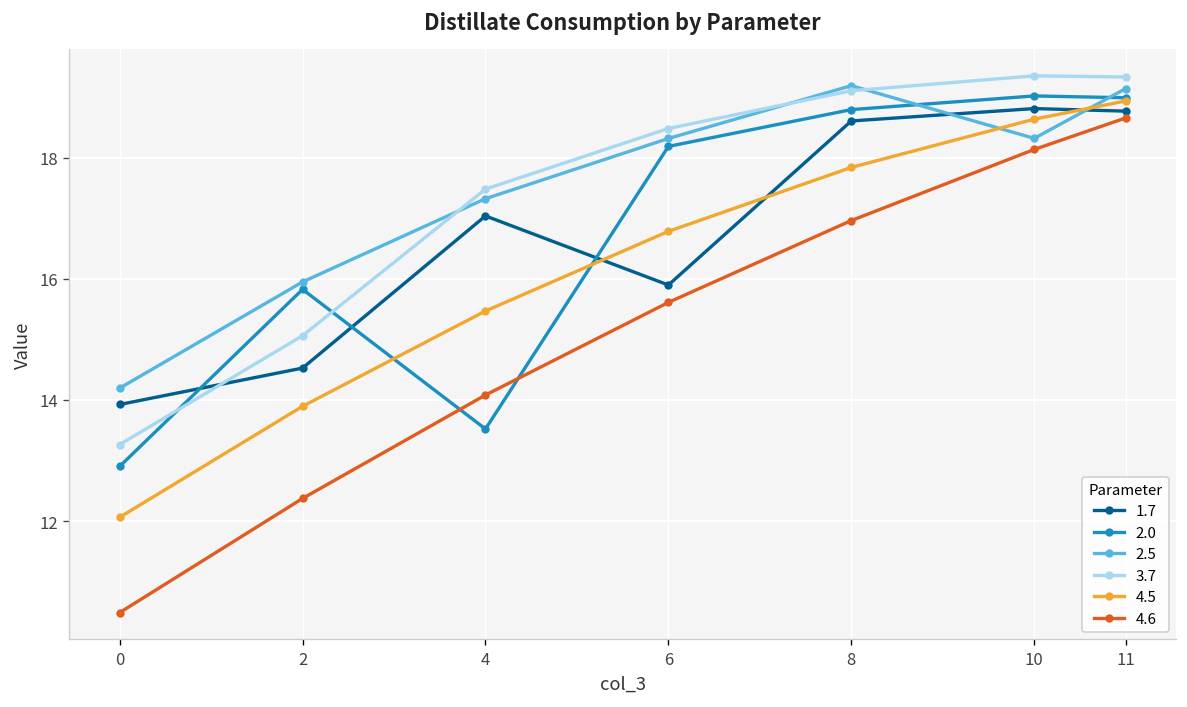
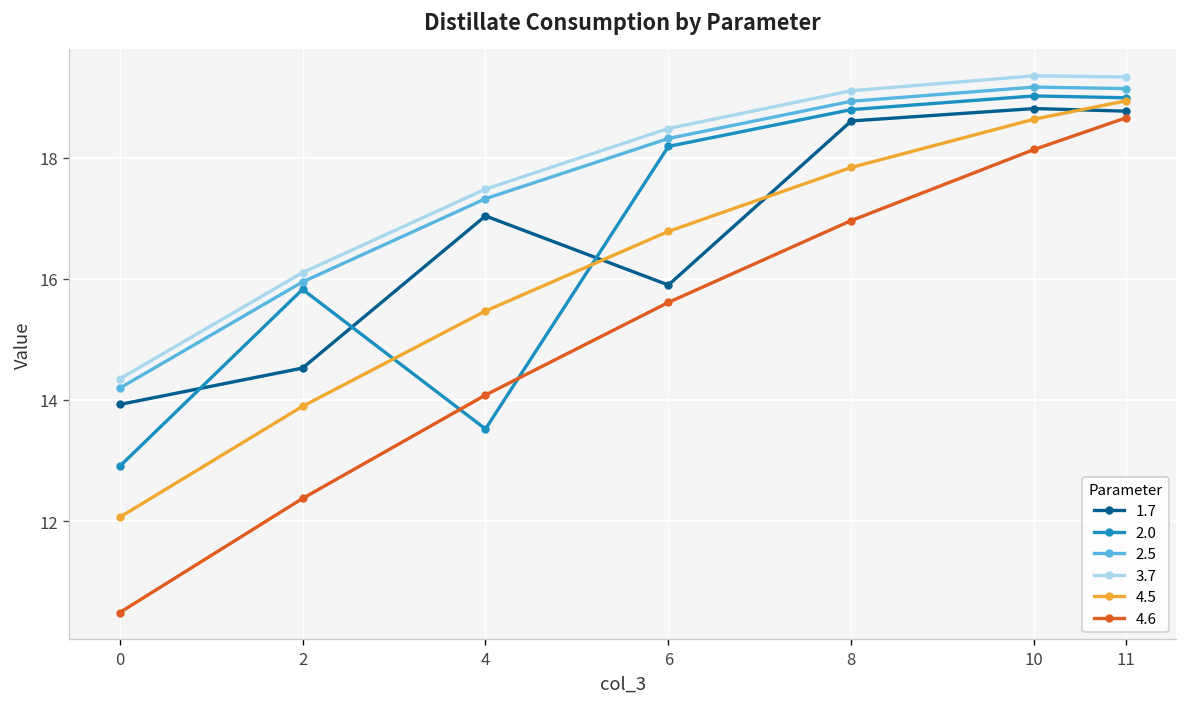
  {
    "1.7": {
      "0": 13.9,
      "2": 14.5,
      "4": 17.0,
      "6": 15.9,
      "8": 18.6,
      "10": 18.8,
      "11": 18.8
    },
    "2.0": {
      "0": 12.9,
      "2": 15.8,
      "4": 13.5,
      "6": 18.2,
      "8": 18.8,
      "10": 19.0,
      "11": 19.0
    },
    "2.5": {
      "0": 14.2,
      "2": 15.9,
      "4": 17.3,
      "6": 18.3,
-     "8": 19.2,
-     "10": 18.3,
+     "8": 18.9,
+     "10": 19.2,
      "11": 19.1
    },
    "3.7": {
-     "0": 13.3,
-     "2": 15.1,
+     "0": 14.3,
+     "2": 16.1,
      "4": 17.5,
      "6": 18.5,
      "8": 19.1,
      "10": 19.3,
      "11": 19.3
    },
    "4.5": {
      "0": 12.1,
      "2": 13.9,
      "4": 15.5,
      "6": 16.8,
      "8": 17.8,
      "10": 18.6,
      "11": 18.9
    },
    "4.6": {
      "0": 10.5,
      "2": 12.4,
      "4": 14.1,
      "6": 15.6,
      "8": 17.0,
      "10": 18.1,
      "11": 18.7
    }
  }
